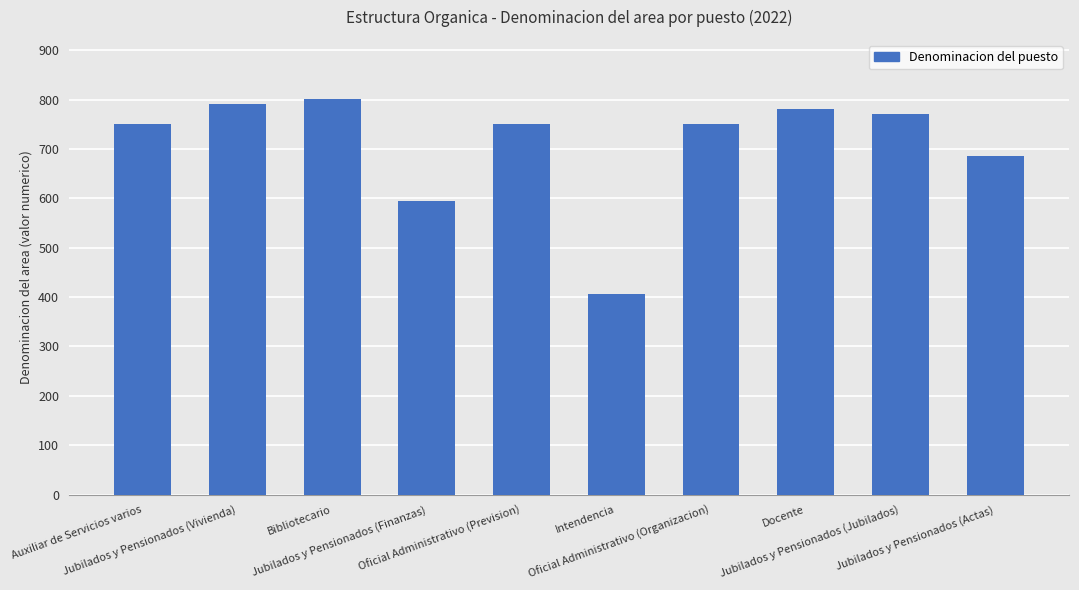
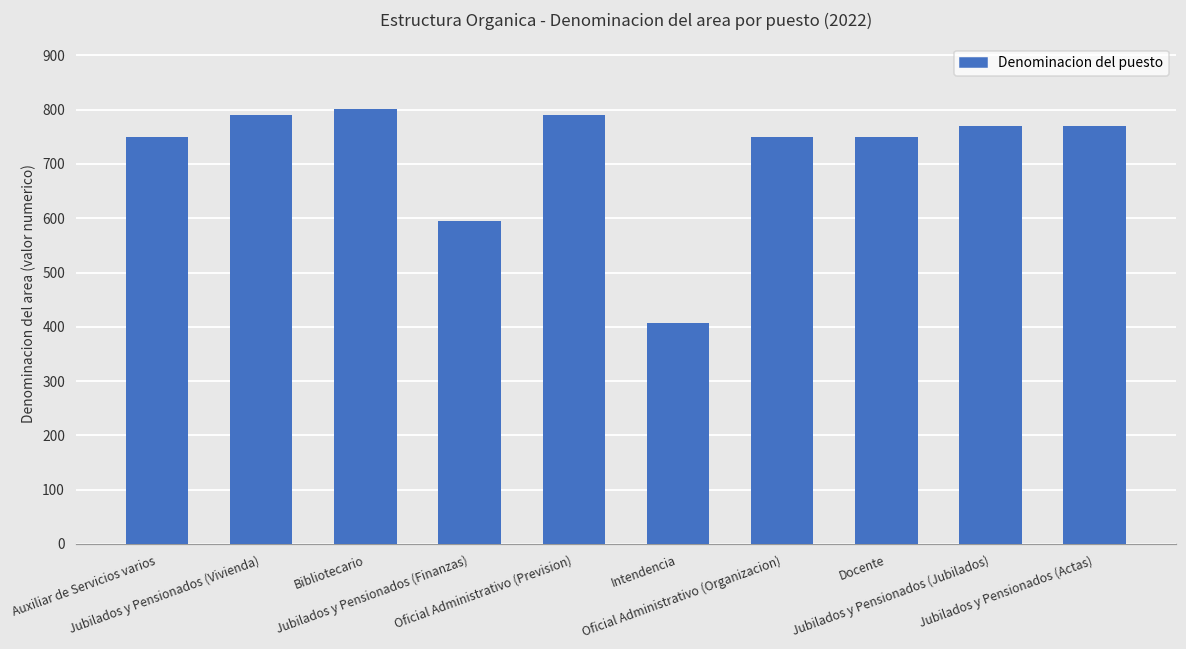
  {
    "Auxiliar de Servicios varios": 750,
    "Jubilados y Pensionados (Vivienda)": 790,
    "Bibliotecario": 800,
    "Jubilados y Pensionados (Finanzas)": 590,
-   "Oficial Administrativo (Prevision)": 750,
+   "Oficial Administrativo (Prevision)": 790,
    "Intendencia": 410,
    "Oficial Administrativo (Organizacion)": 750,
-   "Docente": 780,
+   "Docente": 750,
    "Jubilados y Pensionados (Jubilados)": 770,
-   "Jubilados y Pensionados (Actas)": 690
+   "Jubilados y Pensionados (Actas)": 770
  }
